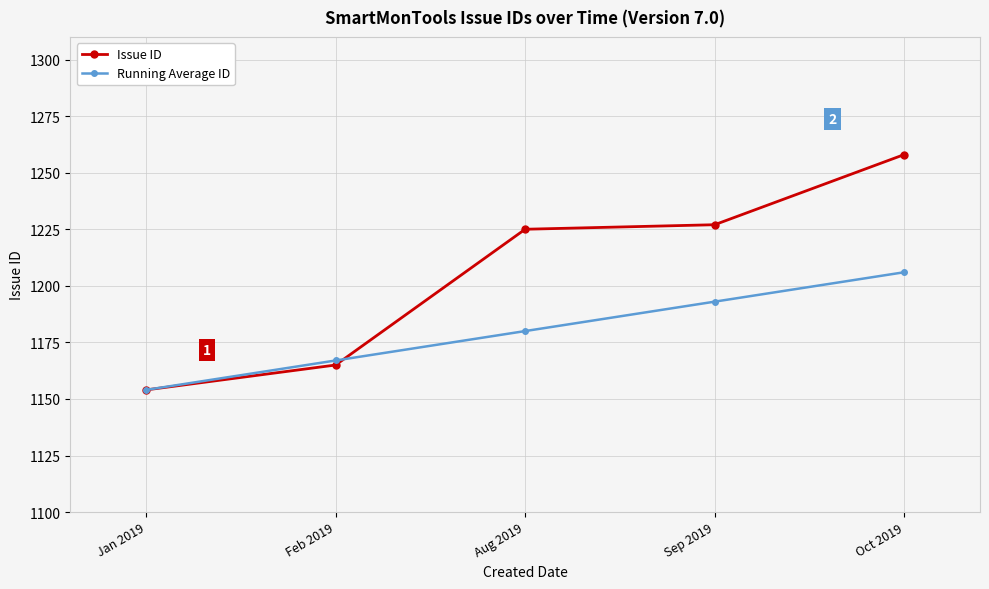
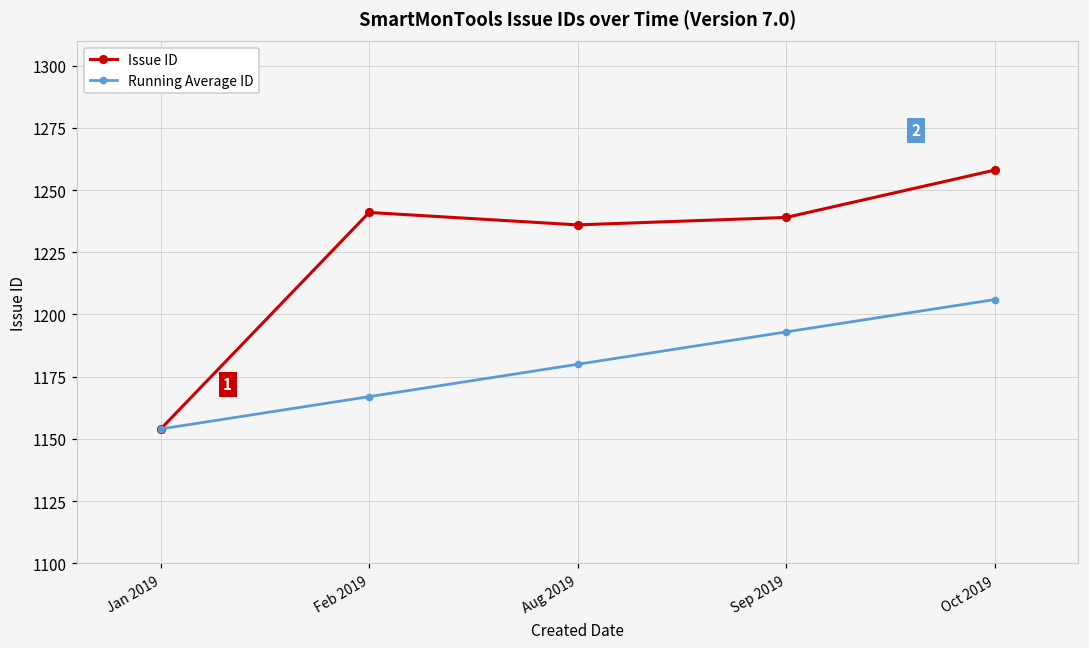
  {
    "Issue ID": {
-     "Feb 2019": 1165,
-     "Aug 2019": 1225,
-     "Sep 2019": 1227,
+     "Feb 2019": 1241,
+     "Aug 2019": 1236,
+     "Sep 2019": 1239,
      "Oct 2019": 1258
    },
    "Running Average ID": {
      "Feb 2019": 1167,
      "Aug 2019": 1180,
      "Sep 2019": 1193,
      "Oct 2019": 1206
    }
  }
